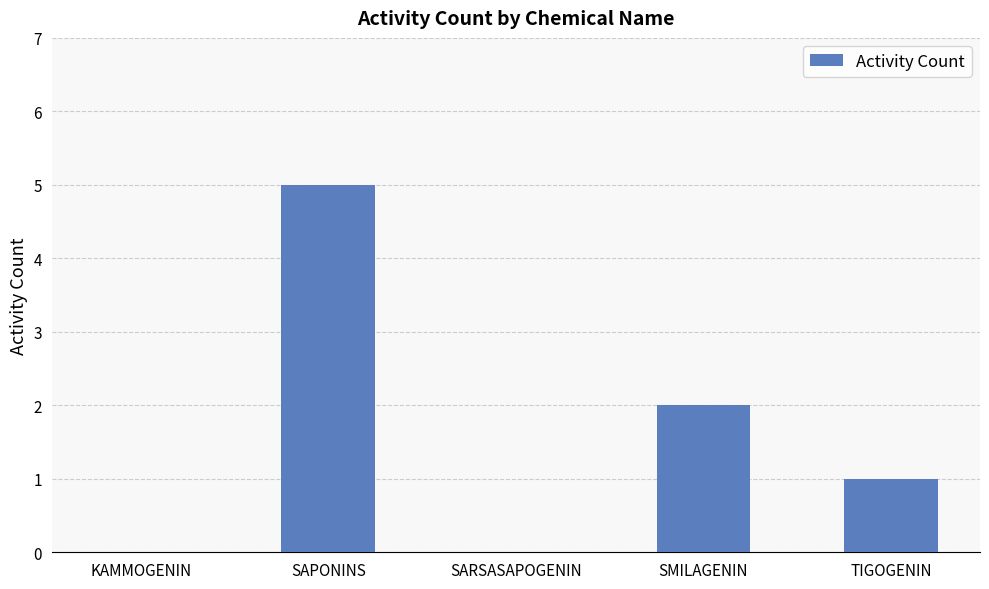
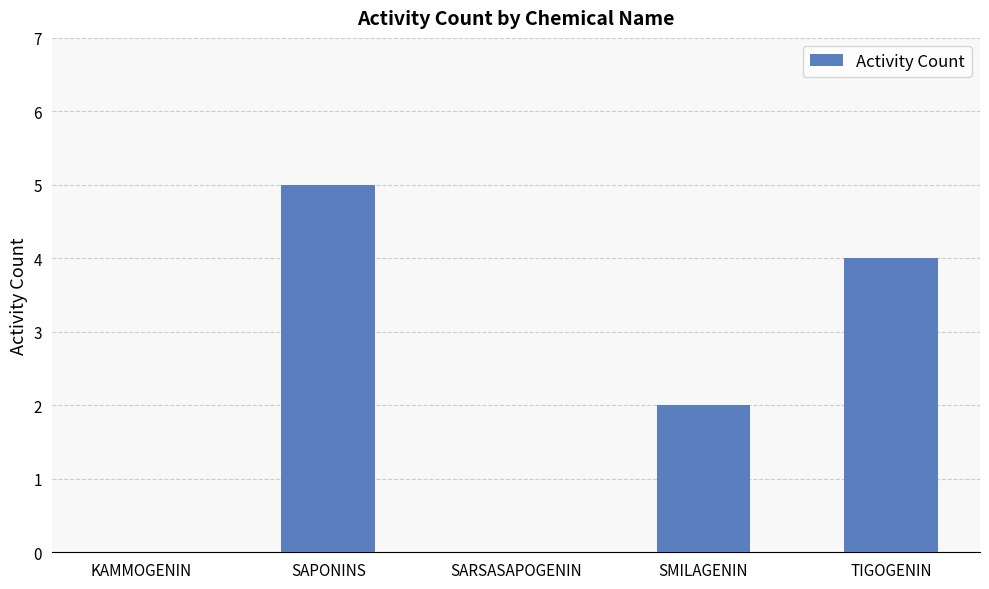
  {
    "KAMMOGENIN": 0,
    "SAPONINS": 5,
    "SARSASAPOGENIN": 0,
    "SMILAGENIN": 2,
-   "TIGOGENIN": 1
+   "TIGOGENIN": 4
  }
